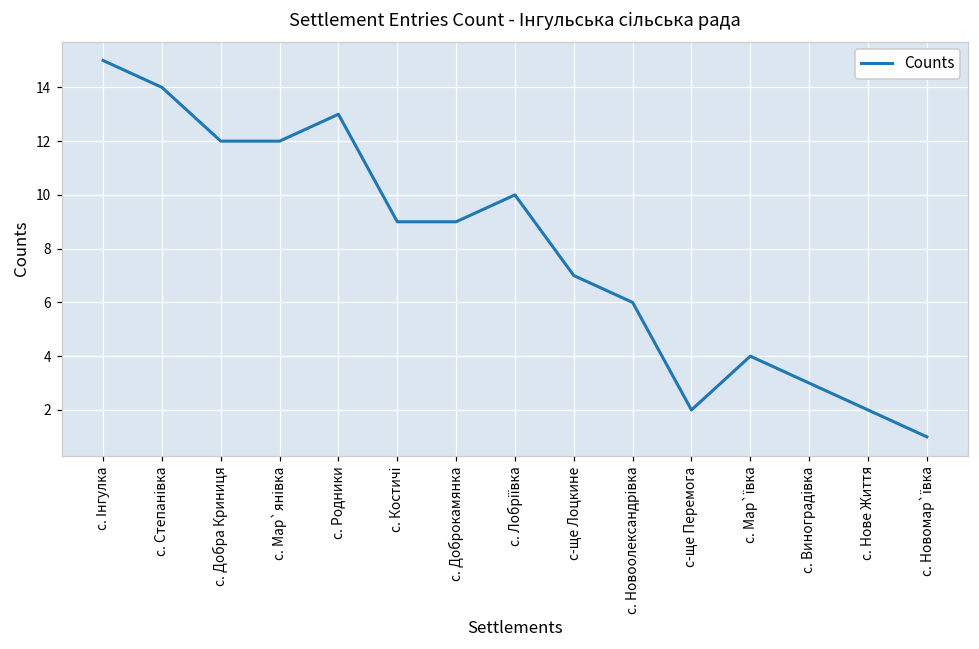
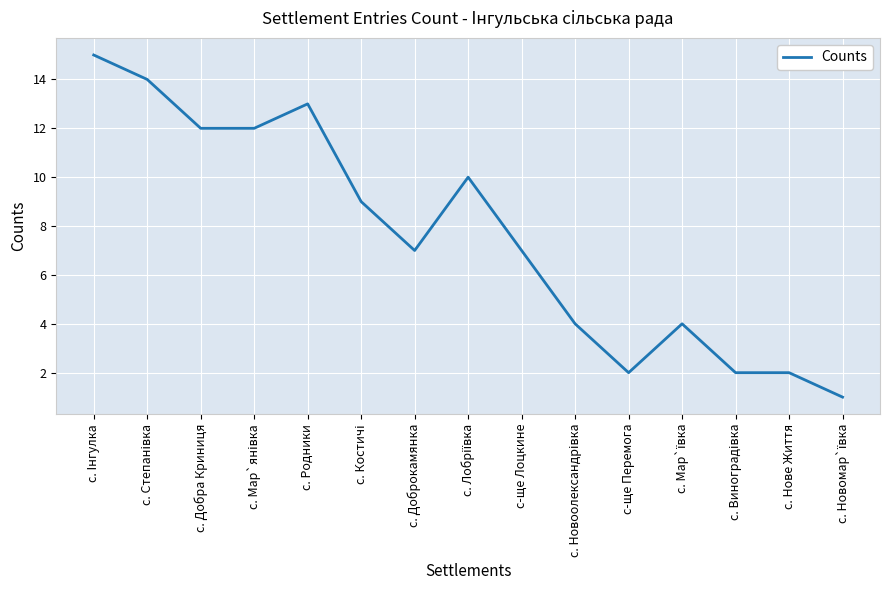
  {
    "с. Інгулка": 15,
    "с. Степанівка": 14,
    "с. Добра Криниця": 12,
    "с. Мар`янівка": 12,
    "с. Родники": 13,
    "с. Костичі": 9,
-   "с. Доброкамянка": 9,
+   "с. Доброкамянка": 7,
    "с. Лобріївка": 10,
    "с-ще Лоцкине": 7,
-   "с. Новоолександрівка": 6,
+   "с. Новоолександрівка": 4,
    "с-ще Перемога": 2,
    "с. Мар`ївка": 4,
-   "с. Виноградівка": 3,
+   "с. Виноградівка": 2,
    "с. Нове Життя": 2,
    "с. Новомар`ївка": 1
  }
